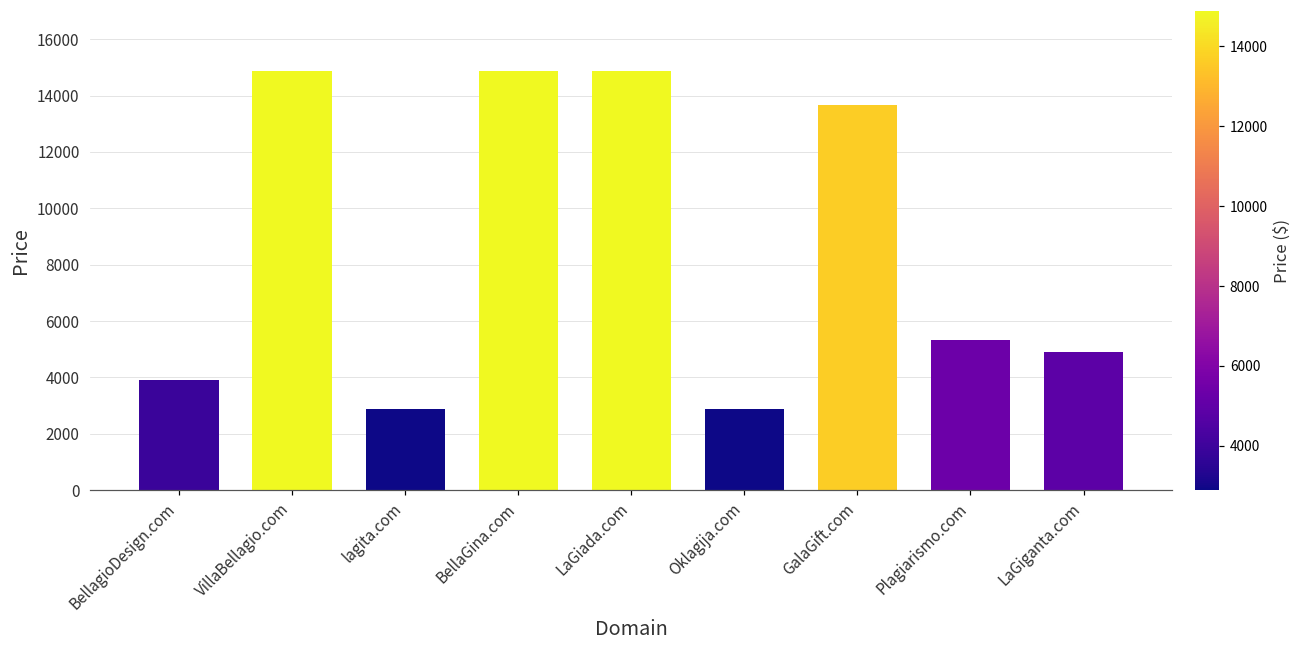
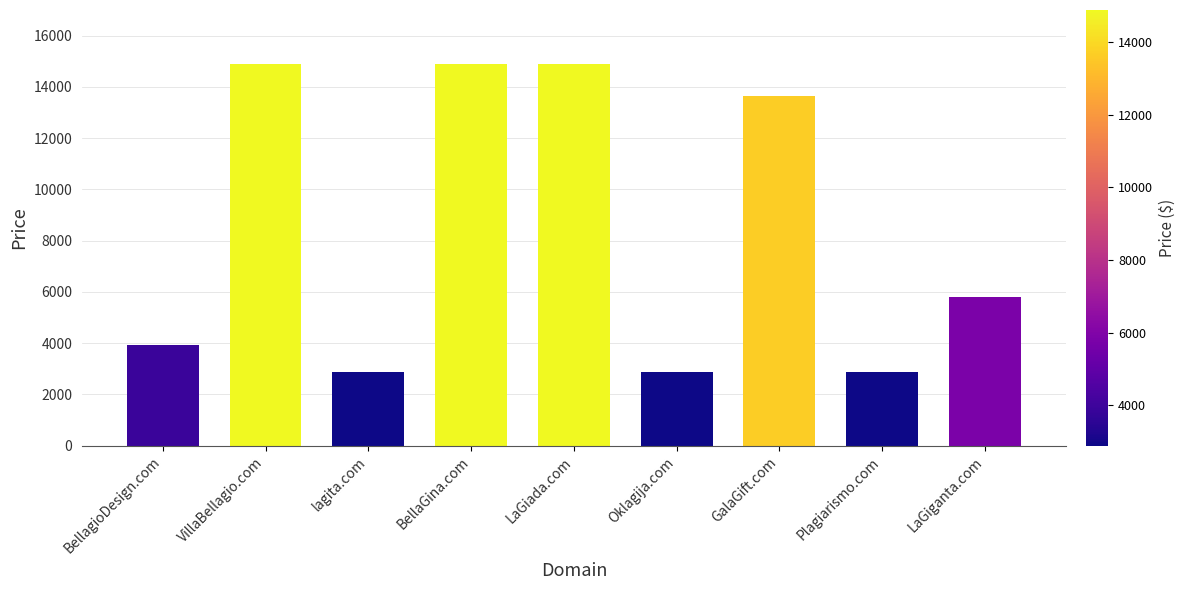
  {
    "BellagioDesign.com": 3900,
    "VillaBellagio.com": 14900,
    "lagita.com": 2900,
    "BellaGina.com": 14900,
    "LaGiada.com": 14900,
    "Oklagija.com": 2900,
    "GalaGift.com": 13600,
-   "Plagiarismo.com": 5300,
-   "LaGiganta.com": 4900
+   "Plagiarismo.com": 2900,
+   "LaGiganta.com": 5800
  }
